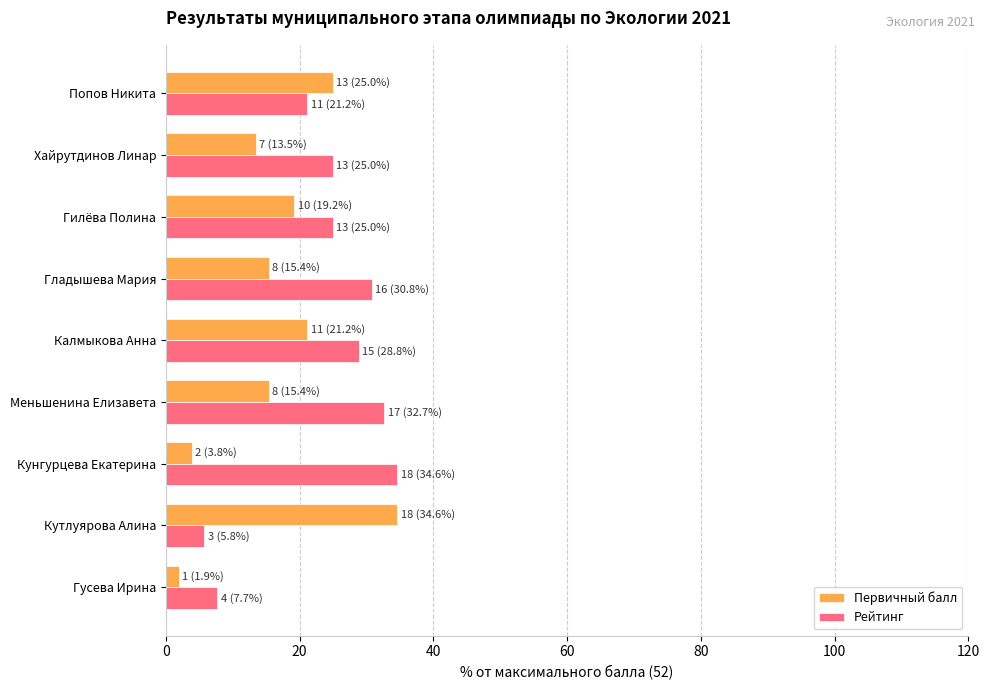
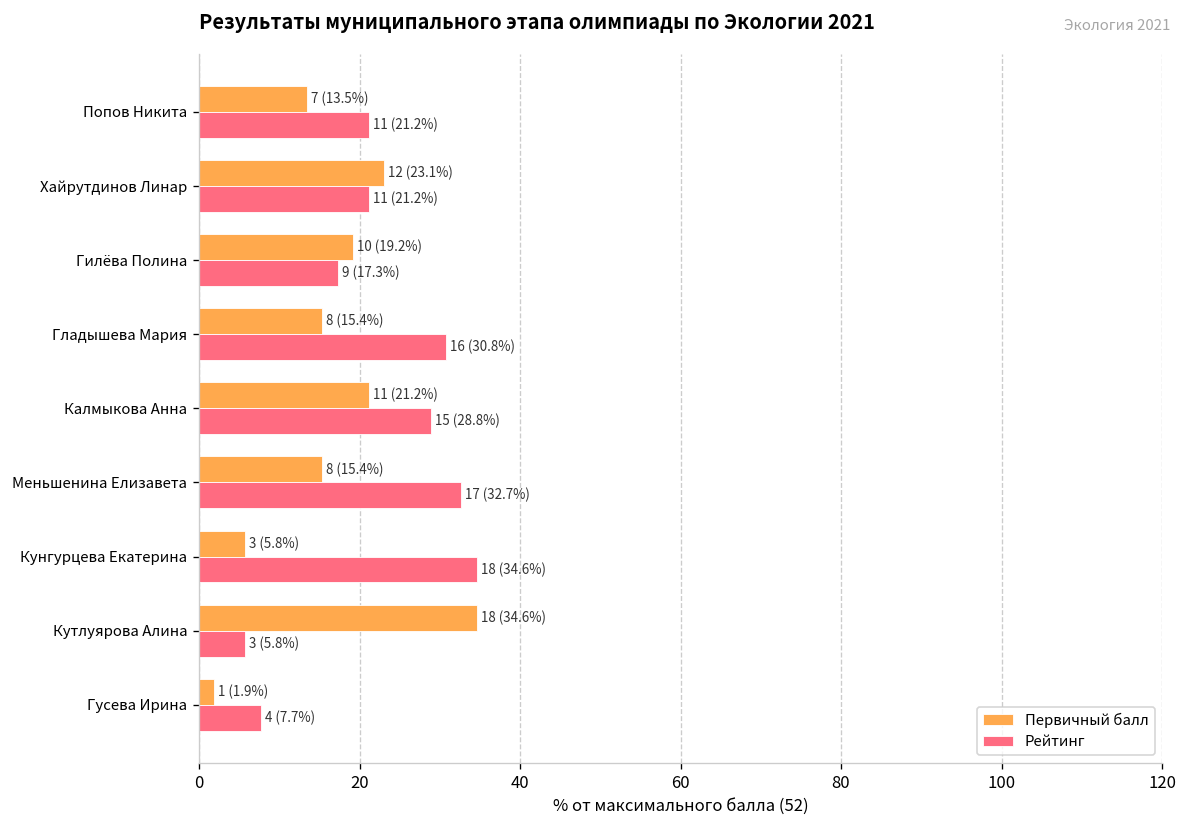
  {
    "Первичный балл": {
-     "Попов Никита": "13 (25.0%)",
-     "Хайрутдинов Линар": "7 (13.5%)",
+     "Попов Никита": "7 (13.5%)",
+     "Хайрутдинов Линар": "12 (23.1%)",
      "Гилёва Полина": "(19.2%)",
      "Гладышева Мария": "(15.4%)",
      "Калмыкова Анна": "(21.2%)",
      "Меньшенина Елизавета": "(15.4%)",
-     "Кунгурцева Екатерина": "2 (3.8%)",
+     "Кунгурцева Екатерина": "3 (5.8%)",
      "Кутлуярова Алина": "(34.6%)",
      "Гусева Ирина": "(1.9%)"
    },
    "Рейтинг": {
      "Попов Никита": "(21.2%)",
-     "Хайрутдинов Линар": "13 (25.0%)",
-     "Гилёва Полина": "13 (25.0%)",
+     "Хайрутдинов Линар": "11 (21.2%)",
+     "Гилёва Полина": "9 (17.3%)",
      "Гладышева Мария": "(30.8%)",
      "Калмыкова Анна": "(28.8%)",
      "Меньшенина Елизавета": "(32.7%)",
      "Кунгурцева Екатерина": "(34.6%)",
      "Кутлуярова Алина": "(5.8%)",
      "Гусева Ирина": "(7.7%)"
    }
  }
